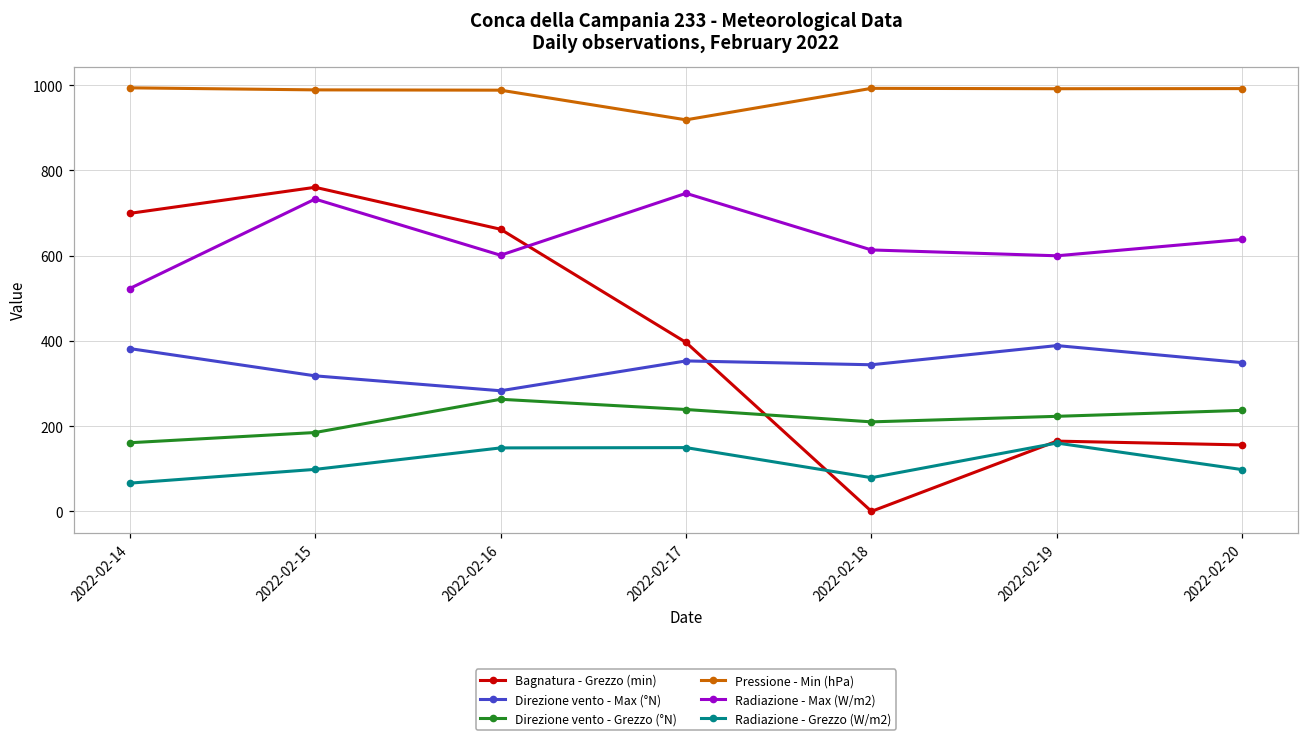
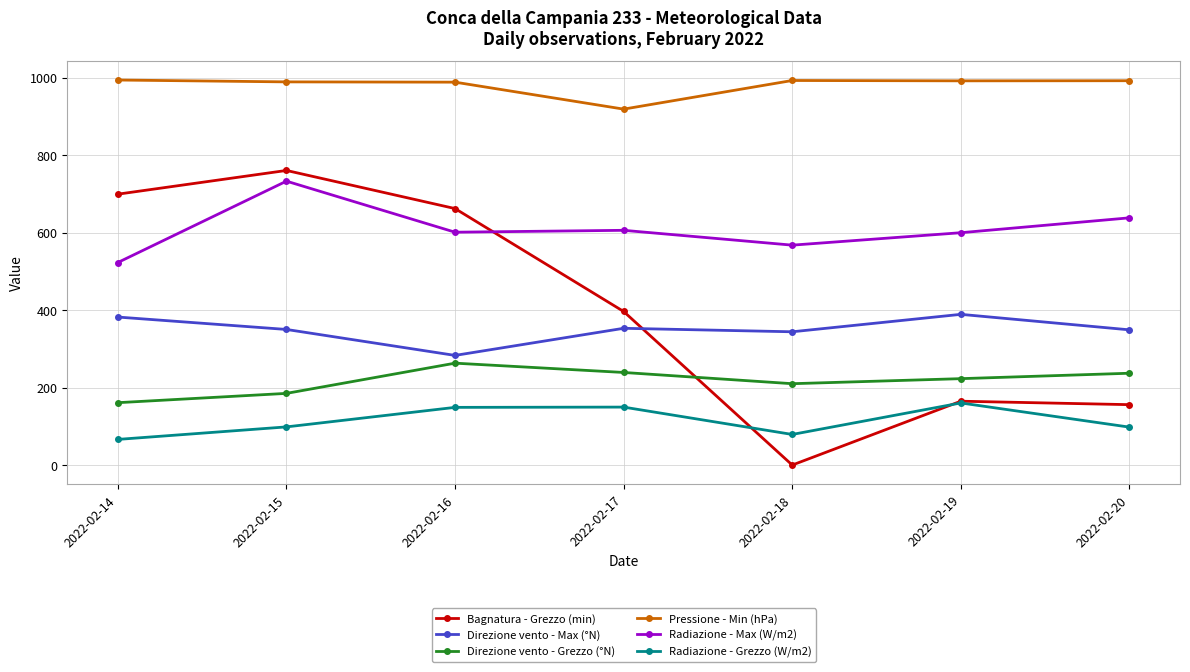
  {
    "Bagnatura - Grezzo (min)": {
      "2022-02-14": 700,
      "2022-02-15": 760,
      "2022-02-16": 660,
      "2022-02-17": 400,
      "2022-02-18": 0,
      "2022-02-20": 160
    },
    "Direzione vento - Max (°N)": {
      "2022-02-14": 380,
-     "2022-02-15": 320,
+     "2022-02-15": 350,
      "2022-02-16": 280,
      "2022-02-17": 350,
      "2022-02-18": 340,
      "2022-02-19": 390,
      "2022-02-20": 350
    },
    "Direzione vento - Grezzo (°N)": {
      "2022-02-14": 160,
      "2022-02-15": 190,
      "2022-02-16": 260,
      "2022-02-17": 240,
      "2022-02-18": 210,
      "2022-02-19": 220,
      "2022-02-20": 240
    },
    "Pressione - Min (hPa)": {
      "2022-02-14": 990,
      "2022-02-15": 990,
      "2022-02-16": 990,
      "2022-02-17": 920,
      "2022-02-18": 990,
      "2022-02-19": 990,
      "2022-02-20": 990
    },
    "Radiazione - Max (W/m2)": {
      "2022-02-14": 520,
      "2022-02-15": 730,
      "2022-02-16": 600,
-     "2022-02-17": 750,
-     "2022-02-18": 610,
+     "2022-02-17": 610,
+     "2022-02-18": 570,
      "2022-02-19": 600,
      "2022-02-20": 640
    },
    "Radiazione - Grezzo (W/m2)": {
      "2022-02-14": 70,
      "2022-02-15": 100,
      "2022-02-16": 150,
      "2022-02-17": 150,
      "2022-02-18": 80,
      "2022-02-20": 100
    }
  }
